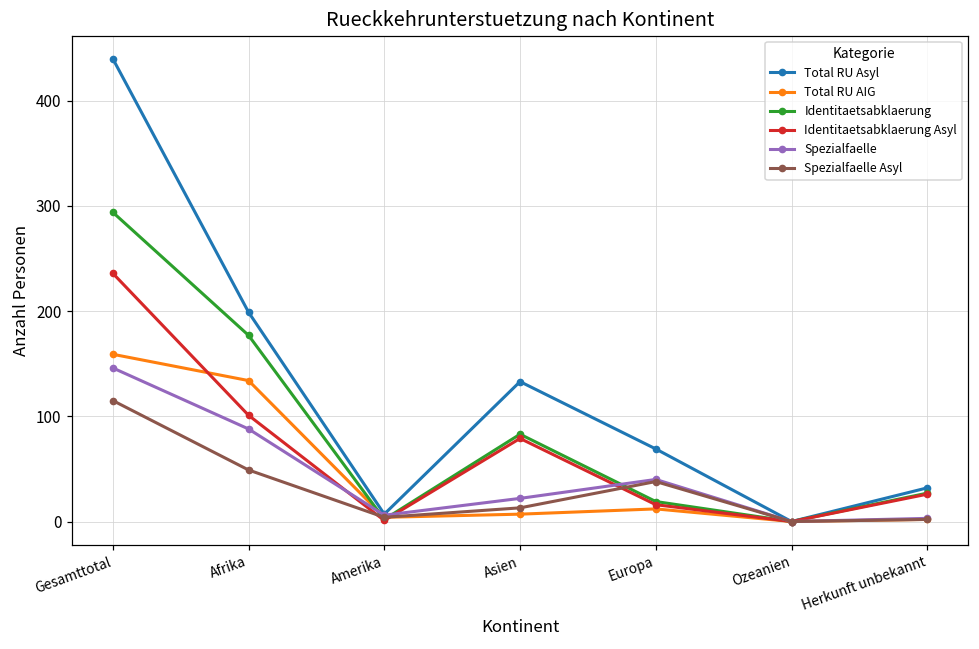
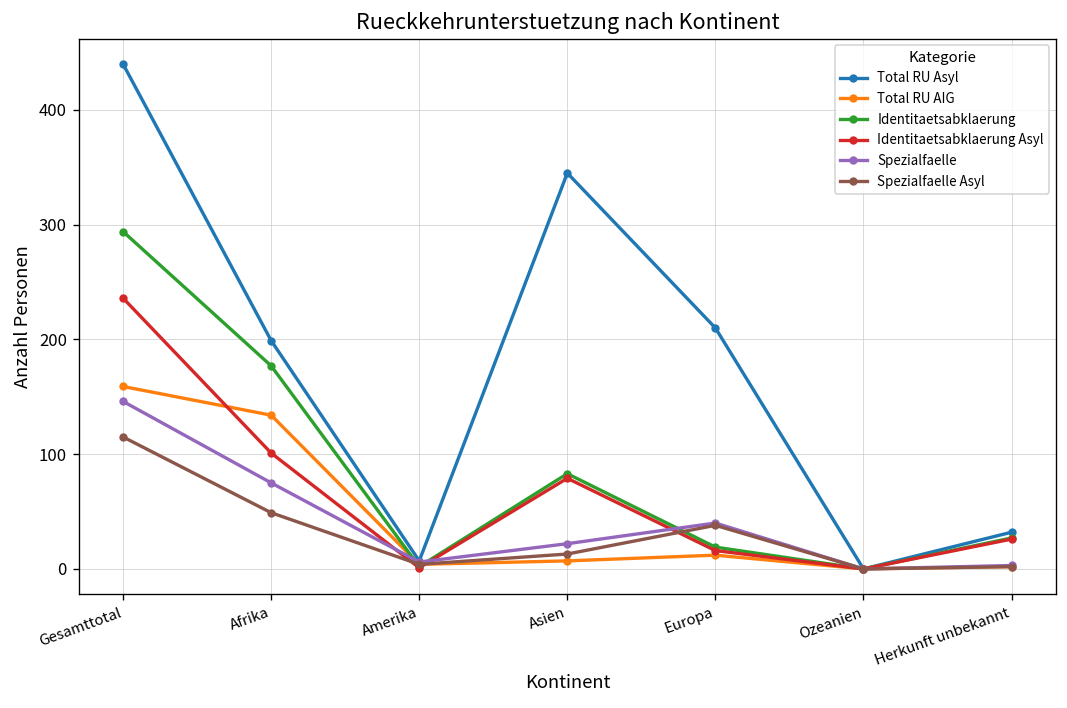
  {
    "Total RU Asyl": {
      "Gesamttotal": 440,
      "Afrika": 200,
-     "Asien": 130,
-     "Europa": 70,
+     "Asien": 350,
+     "Europa": 210,
      "Herkunft unbekannt": 30
    },
    "Total RU AIG": {
      "Gesamttotal": 160,
      "Afrika": 130,
      "Asien": 10,
      "Europa": 10
    },
    "Identitaetsabklaerung": {
      "Gesamttotal": 290,
      "Afrika": 180,
      "Asien": 80,
      "Europa": 20
    },
    "Identitaetsabklaerung Asyl": {
      "Gesamttotal": 240,
      "Afrika": 100,
      "Asien": 80,
      "Europa": 20
    },
    "Spezialfaelle": {
      "Gesamttotal": 150,
-     "Afrika": 90,
+     "Afrika": 80,
      "Asien": 20
    },
    "Spezialfaelle Asyl": {
      "Gesamttotal": 120,
      "Afrika": 50,
      "Asien": 10
    }
  }
